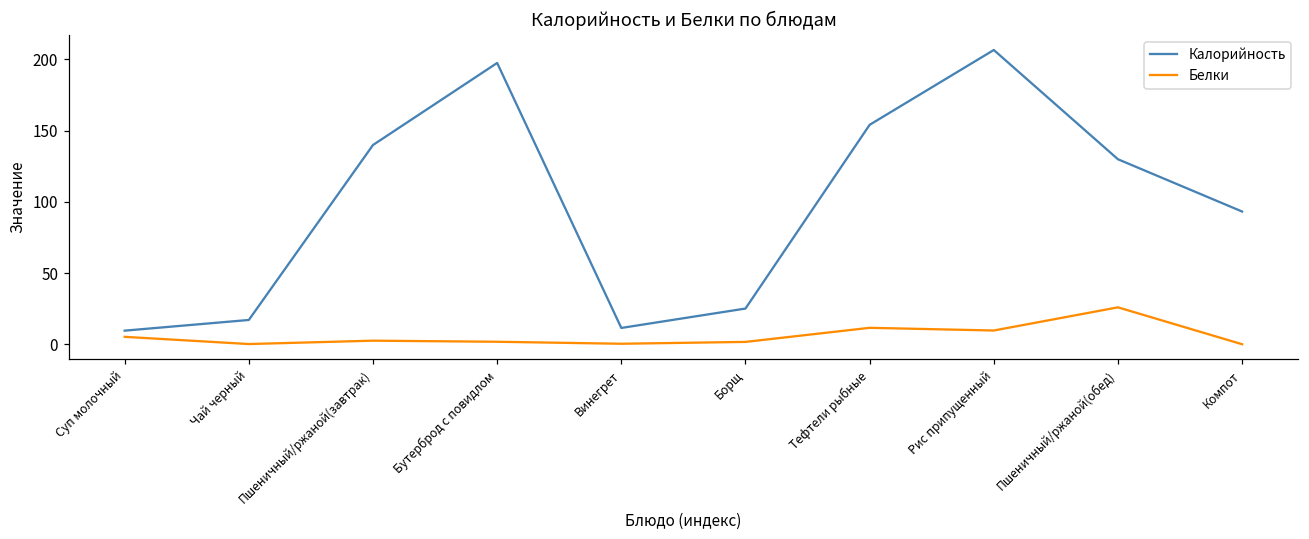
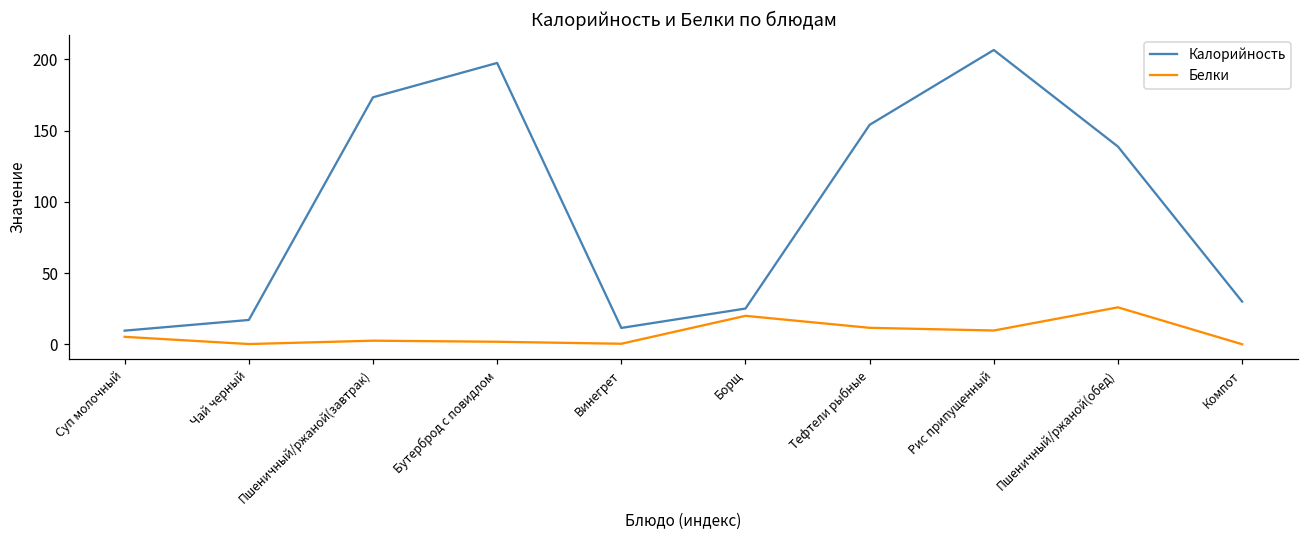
  {
    "Калорийность": {
      "Суп молочный": 10,
      "Чай черный": 17,
-     "Пшеничный/ржаной(завтрак)": 140,
+     "Пшеничный/ржаной(завтрак)": 173,
      "Бутерброд с повидлом": 198,
      "Винегрет": 12,
      "Борщ": 25,
      "Тефтели рыбные": 154,
      "Рис припущенный": 207,
-     "Пшеничный/ржаной(обед)": 130,
-     "Компот": 93
+     "Пшеничный/ржаной(обед)": 139,
+     "Компот": 30
    },
    "Белки": {
      "Суп молочный": 5,
      "Чай черный": 0,
      "Пшеничный/ржаной(завтрак)": 3,
      "Бутерброд с повидлом": 2,
      "Винегрет": 0,
-     "Борщ": 2,
+     "Борщ": 20,
      "Тефтели рыбные": 12,
      "Рис припущенный": 10,
      "Пшеничный/ржаной(обед)": 26,
      "Компот": 0
    }
  }
